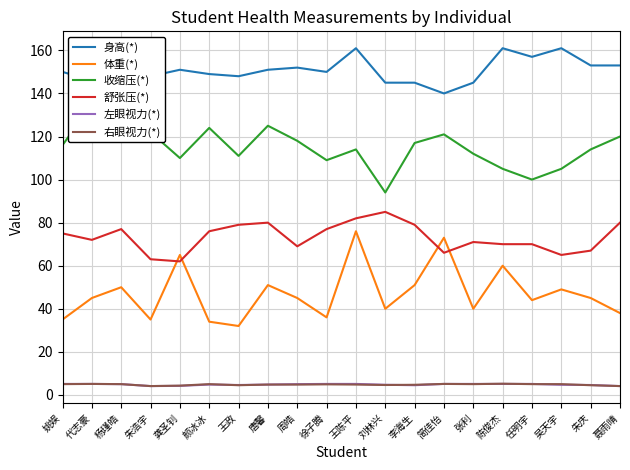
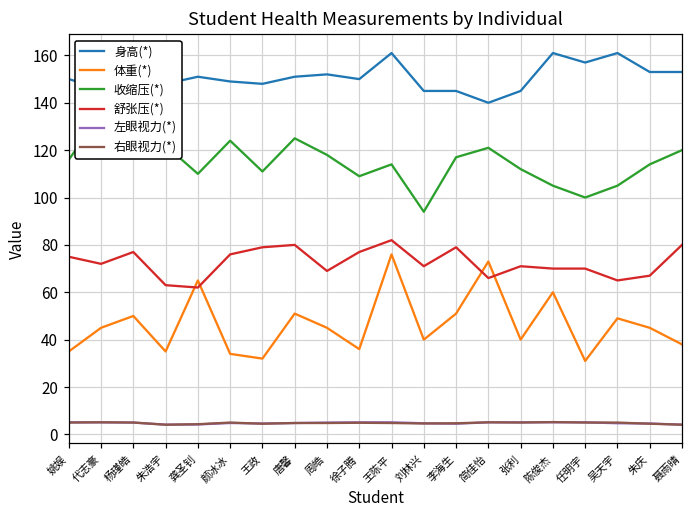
  {
    "身高(*)": {
      "姚娱": 150,
      "龚圣钊": 151,
      "颜冰冰": 149,
      "王政": 148,
      "唐馨": 151,
      "周皓": 152,
      "徐子腾": 150,
      "王陈平": 161,
      "刘林兴": 145,
      "李海生": 145,
      "简佳怡": 140,
      "张利": 145,
      "陈俊杰": 161,
      "任明宇": 157,
      "吴天宇": 161,
      "朱庆": 153,
      "聂雨晴": 153
    },
    "体重(*)": {
      "姚娱": 35,
      "代志豪": 45,
      "杨瑾皓": 50,
      "朱浩宇": 35,
      "龚圣钊": 65,
      "颜冰冰": 34,
      "王政": 32,
      "唐馨": 51,
      "周皓": 45,
      "徐子腾": 36,
      "王陈平": 76,
      "刘林兴": 40,
      "李海生": 51,
      "简佳怡": 73,
      "张利": 40,
      "陈俊杰": 60,
-     "任明宇": 44,
+     "任明宇": 31,
      "吴天宇": 49,
      "朱庆": 45,
      "聂雨晴": 38
    },
    "收缩压(*)": {
      "姚娱": 116,
      "龚圣钊": 110,
      "颜冰冰": 124,
      "王政": 111,
      "唐馨": 125,
      "周皓": 118,
      "徐子腾": 109,
      "王陈平": 114,
      "刘林兴": 94,
      "李海生": 117,
      "简佳怡": 121,
      "张利": 112,
      "陈俊杰": 105,
      "任明宇": 100,
      "吴天宇": 105,
      "朱庆": 114,
      "聂雨晴": 120
    },
    "舒张压(*)": {
      "姚娱": 75,
      "代志豪": 72,
      "杨瑾皓": 77,
      "朱浩宇": 63,
      "龚圣钊": 62,
      "颜冰冰": 76,
      "王政": 79,
      "唐馨": 80,
      "周皓": 69,
      "徐子腾": 77,
      "王陈平": 82,
-     "刘林兴": 85,
+     "刘林兴": 71,
      "李海生": 79,
      "简佳怡": 66,
      "张利": 71,
      "陈俊杰": 70,
      "任明宇": 70,
      "吴天宇": 65,
      "朱庆": 67,
      "聂雨晴": 80
    }
  }
